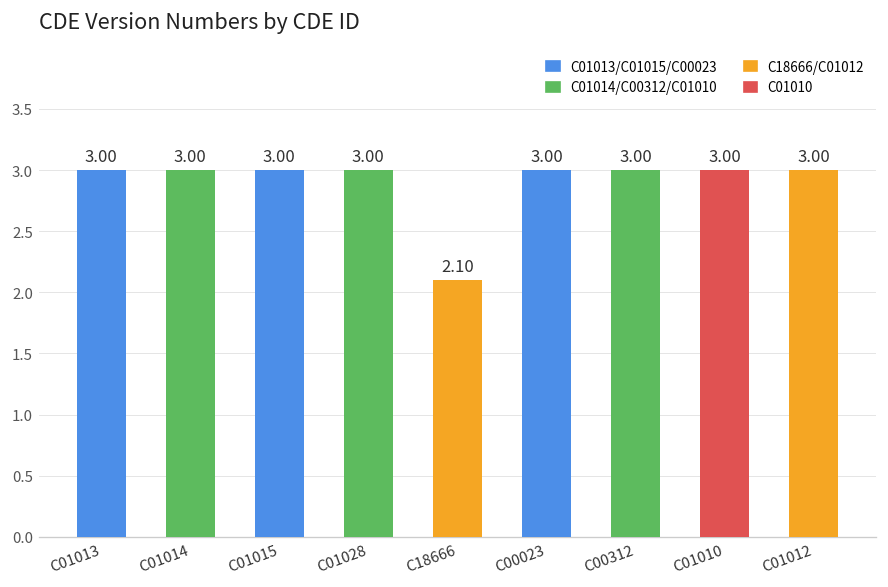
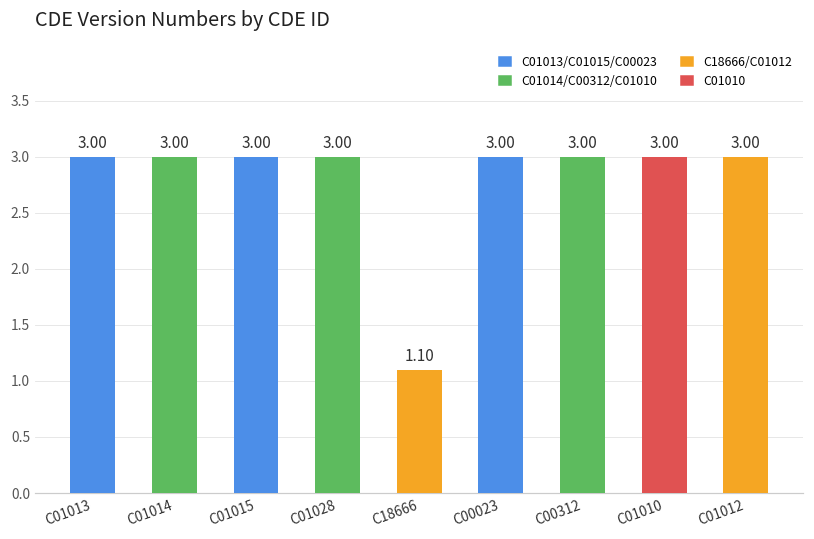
  {
    "C01013": 3.00,
    "C01014": 3.00,
    "C01015": 3.00,
    "C01028": 3.00,
-   "C18666": 2.10,
+   "C18666": 1.10,
    "C00023": 3.00,
    "C00312": 3.00,
    "C01010": 3.00,
    "C01012": 3.00
  }
